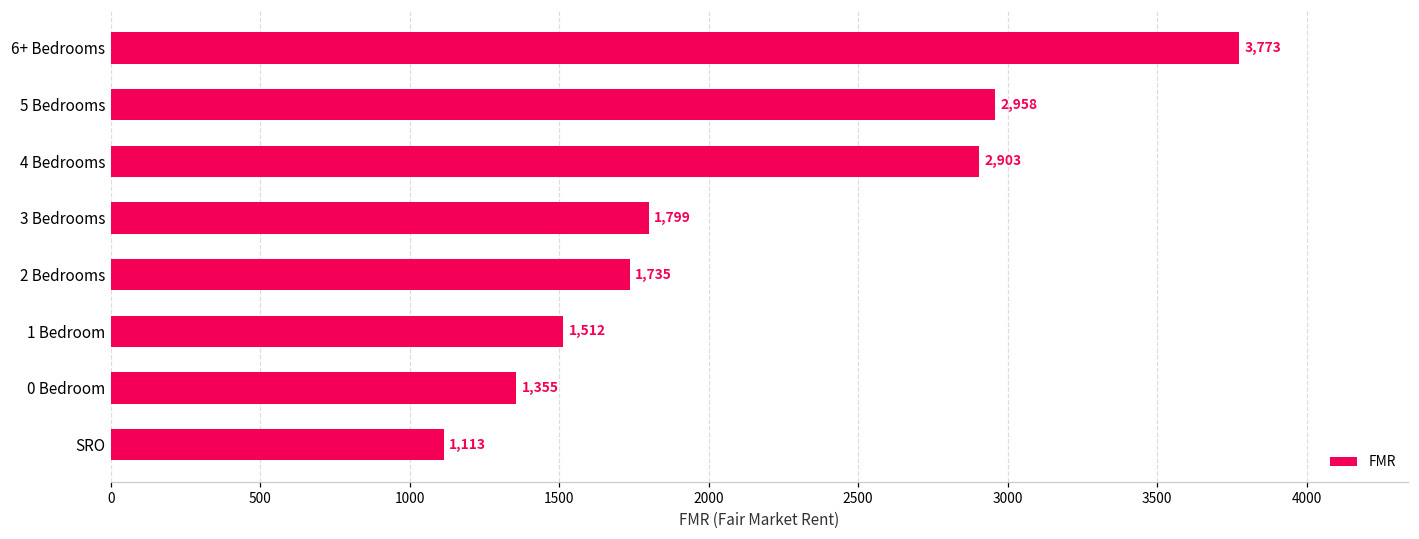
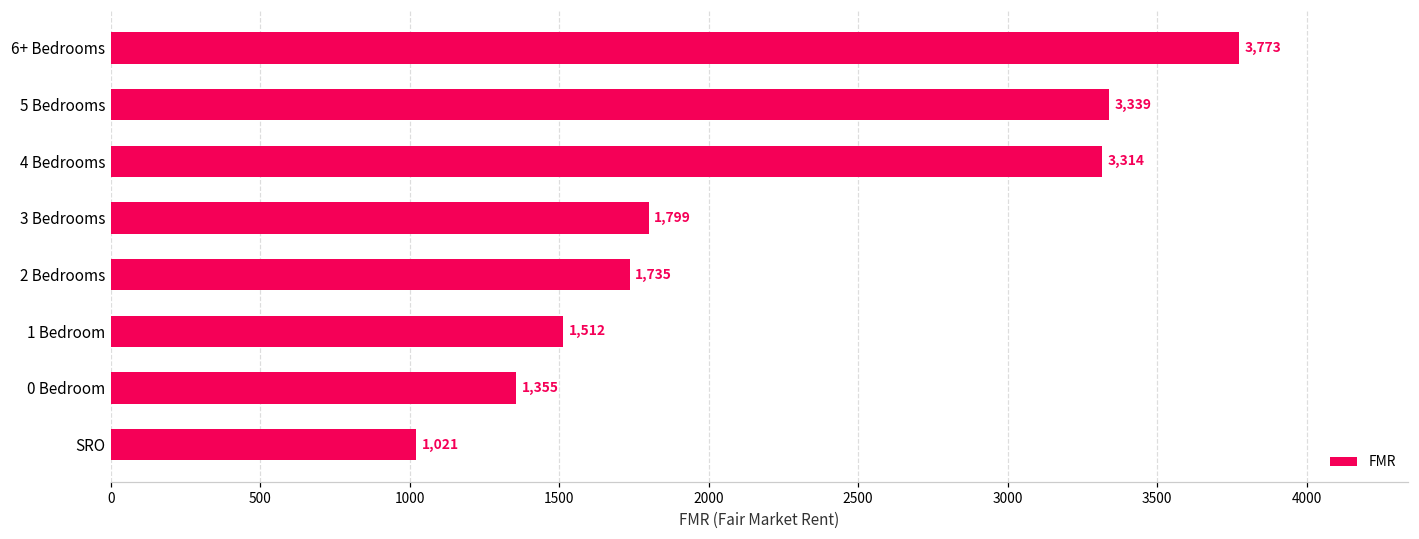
  {
    "6+ Bedrooms": "3,773",
-   "5 Bedrooms": "2,958",
-   "4 Bedrooms": "2,903",
+   "5 Bedrooms": "3,339",
+   "4 Bedrooms": "3,314",
    "3 Bedrooms": "1,799",
    "2 Bedrooms": "1,735",
    "1 Bedroom": "1,512",
    "0 Bedroom": "1,355",
-   "SRO": "1,113"
+   "SRO": "1,021"
  }
